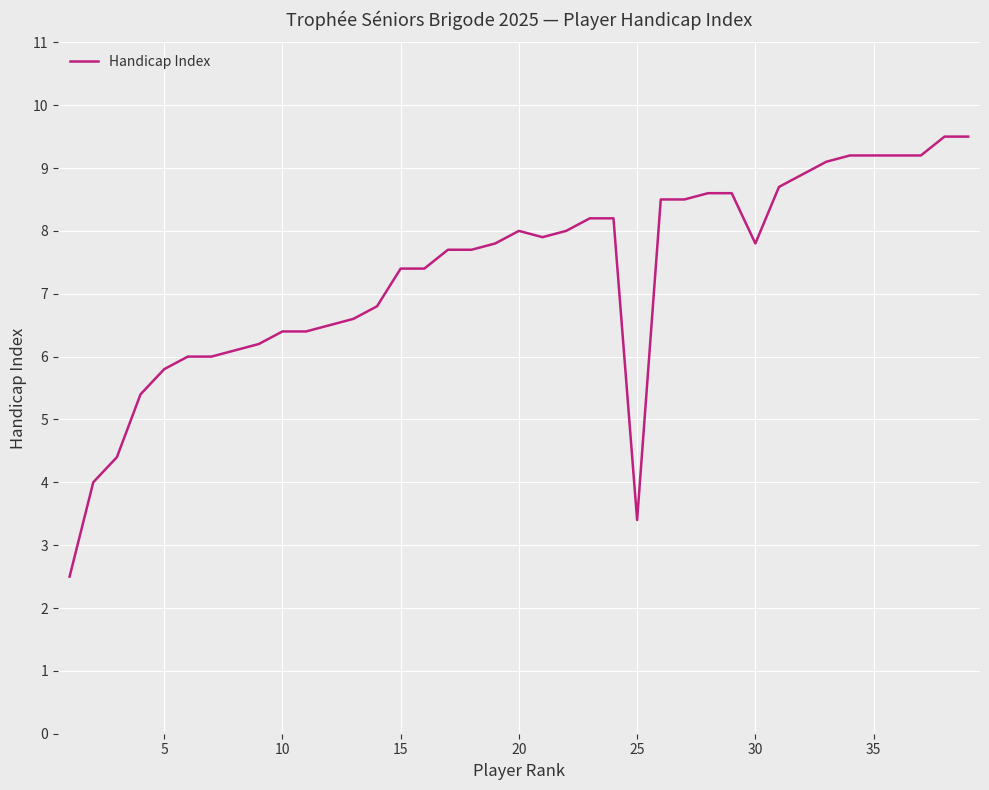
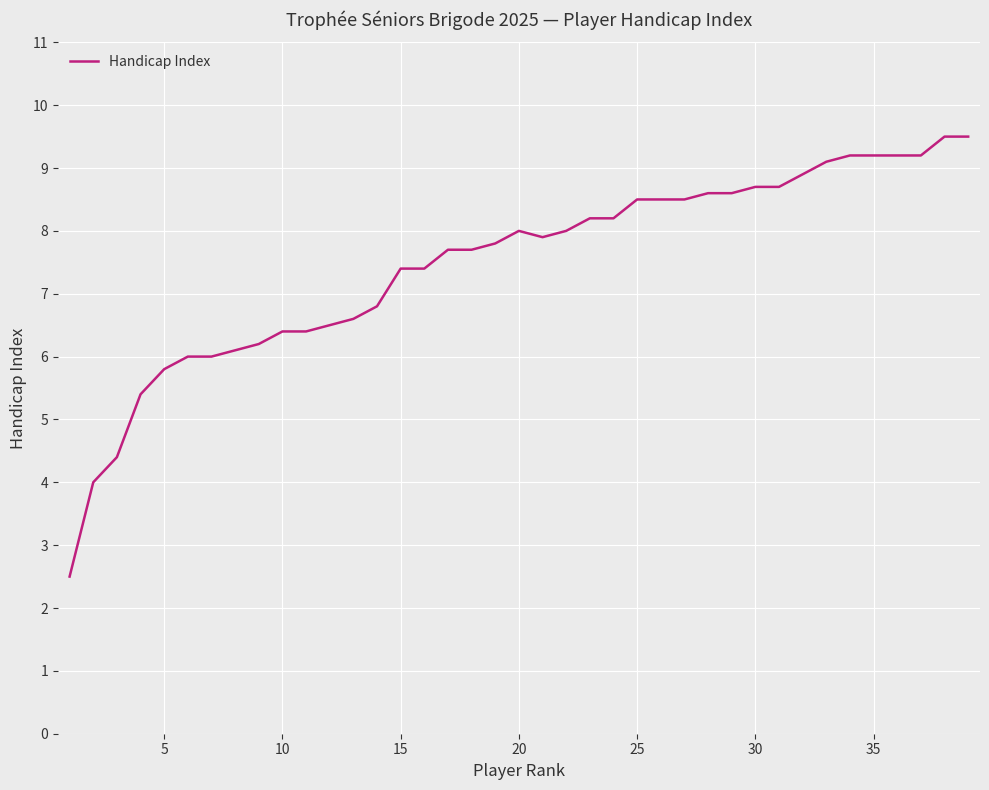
  {
    "5": 5.8,
    "10": 6.4,
    "15": 7.4,
    "20": 8.0,
-   "25": 3.4,
-   "30": 7.8,
+   "25": 8.5,
+   "30": 8.7,
    "35": 9.2
  }
